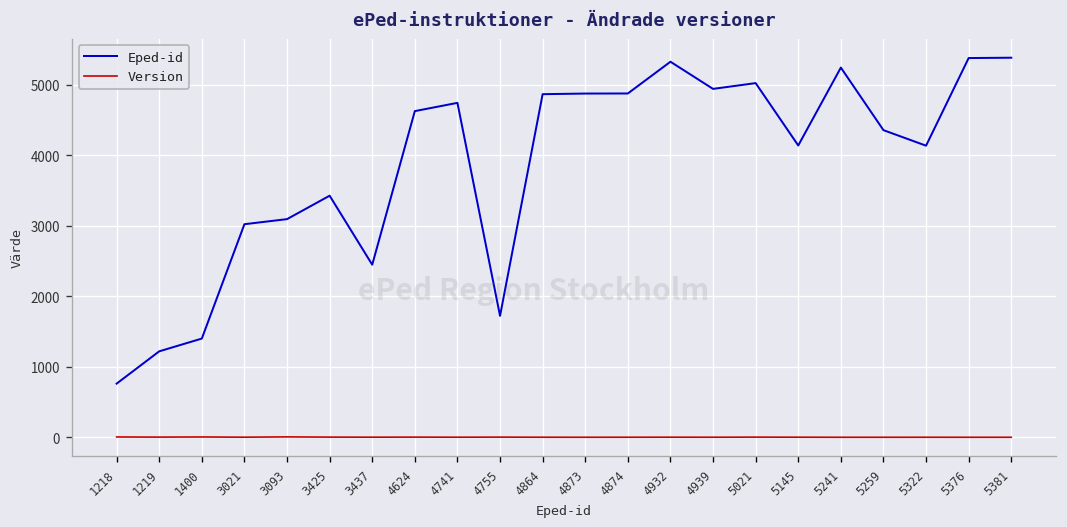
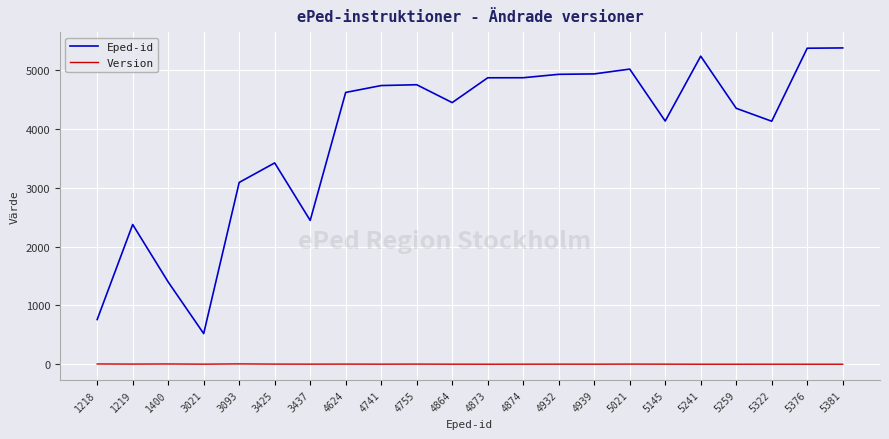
  {
    "Eped-id": {
      "1218": 800,
-     "1219": 1200,
+     "1219": 2400,
      "1400": 1400,
-     "3021": 3000,
+     "3021": 500,
      "3093": 3100,
      "3425": 3400,
      "3437": 2400,
      "4624": 4600,
      "4741": 4700,
-     "4755": 1700,
-     "4864": 4900,
+     "4755": 4800,
+     "4864": 4500,
      "4873": 4900,
      "4874": 4900,
-     "4932": 5300,
+     "4932": 4900,
      "4939": 4900,
      "5021": 5000,
      "5145": 4100,
      "5241": 5200,
      "5259": 4400,
      "5322": 4100,
      "5376": 5400,
      "5381": 5400
    },
    "Version": {
      "1218": 0,
      "1219": 0,
      "1400": 0,
      "3021": 0,
      "3093": 0,
      "3425": 0,
      "3437": 0,
      "4624": 0,
      "4741": 0,
      "4755": 0,
      "4864": 0,
      "4873": 0,
      "4874": 0,
      "4932": 0,
      "4939": 0,
      "5021": 0,
      "5145": 0,
      "5241": 0,
      "5259": 0,
      "5322": 0,
      "5376": 0,
      "5381": 0
    }
  }
